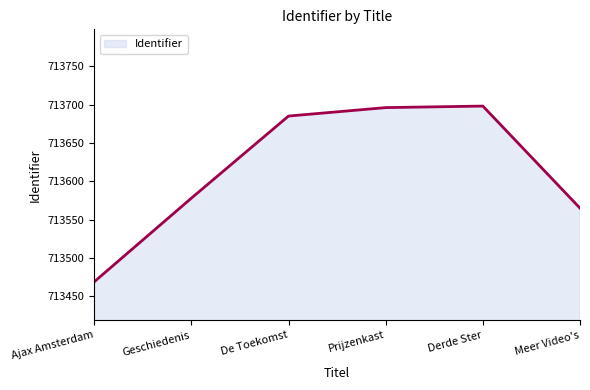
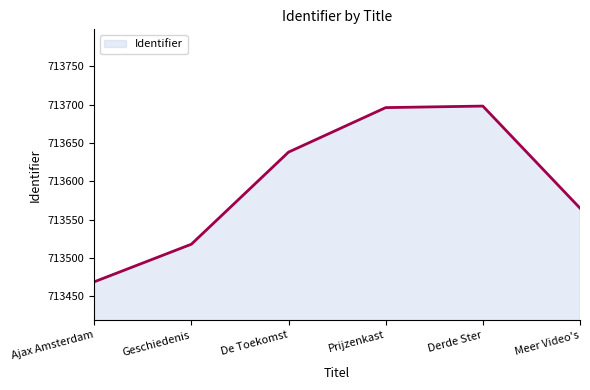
  {
    "Ajax Amsterdam": 713470,
-   "Geschiedenis": 713580,
-   "De Toekomst": 713690,
+   "Geschiedenis": 713520,
+   "De Toekomst": 713640,
    "Prijzenkast": 713700,
    "Derde Ster": 713700,
    "Meer Video's": 713570
  }
